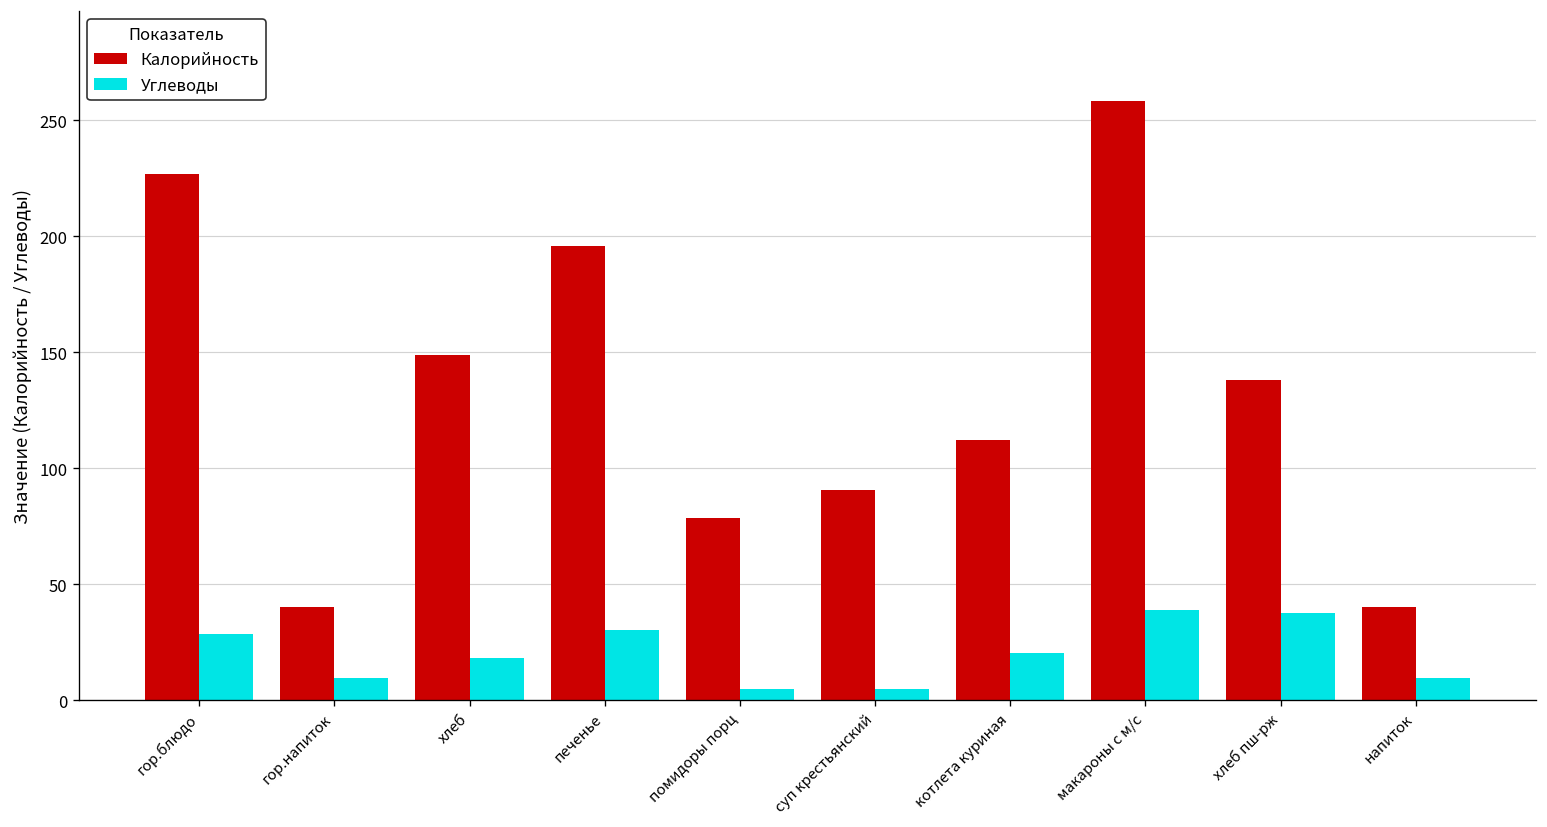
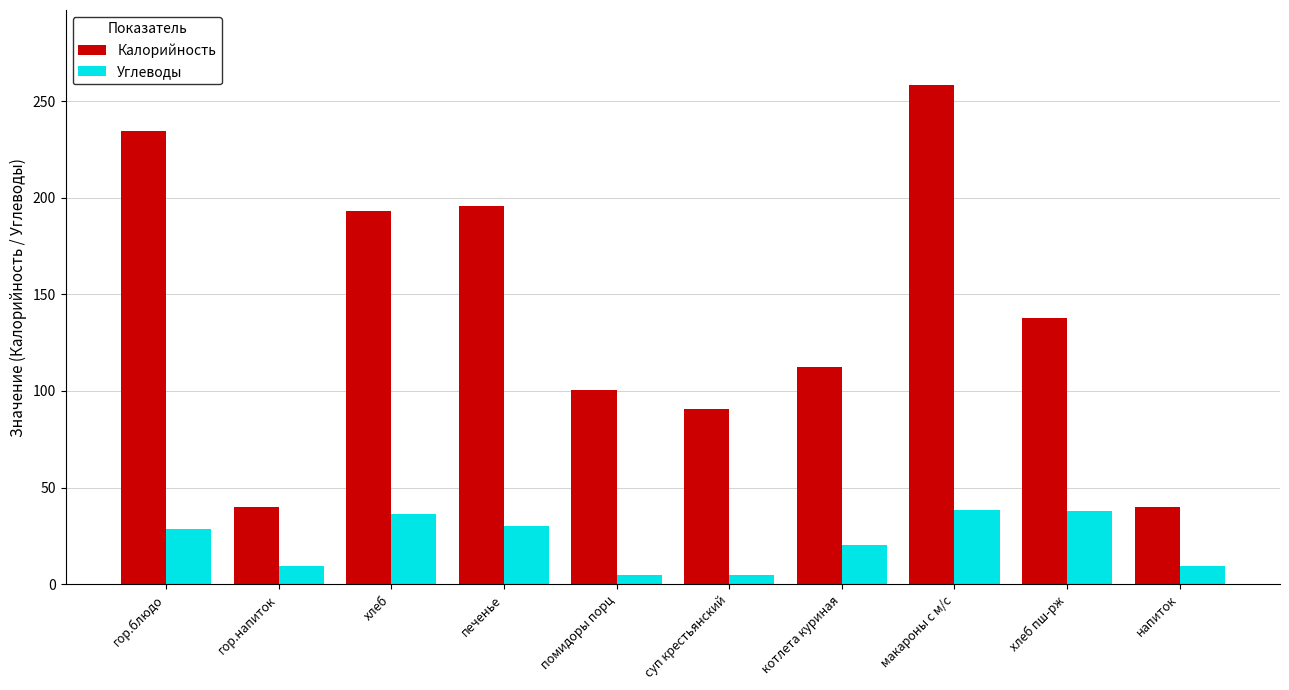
  {
    "Калорийность": {
-     "гор.блюдо": 227,
+     "гор.блюдо": 235,
      "гор.напиток": 40,
-     "хлеб": 149,
+     "хлеб": 193,
      "печенье": 196,
-     "помидоры порц": 79,
+     "помидоры порц": 100,
      "суп крестьянский": 91,
      "котлета куриная": 112,
      "макароны с м/с": 258,
      "хлеб пш-рж": 138,
      "напиток": 40
    },
    "Углеводы": {
      "гор.блюдо": 29,
      "гор.напиток": 9,
-     "хлеб": 18,
+     "хлеб": 36,
      "печенье": 30,
      "помидоры порц": 5,
      "суп крестьянский": 5,
      "котлета куриная": 21,
      "макароны с м/с": 39,
      "хлеб пш-рж": 38,
      "напиток": 9
    }
  }
